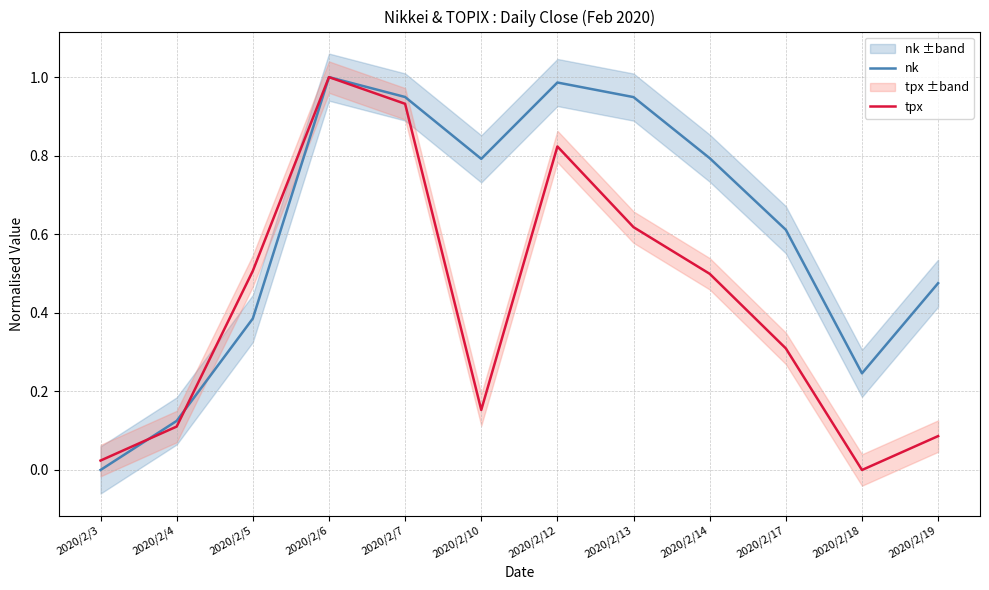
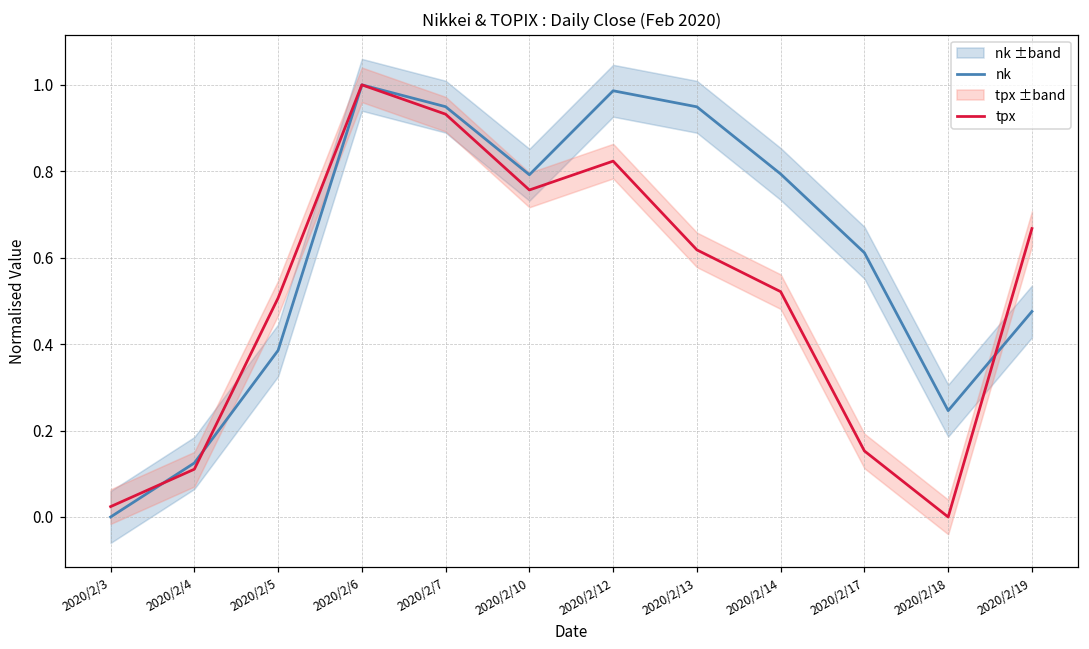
  {
    "tpx": {
      "2020/2/3": 0.02,
      "2020/2/4": 0.11,
      "2020/2/5": 0.51,
      "2020/2/7": 0.93,
-     "2020/2/10": 0.15,
+     "2020/2/10": 0.76,
      "2020/2/12": 0.82,
      "2020/2/13": 0.62,
-     "2020/2/14": 0.50,
-     "2020/2/17": 0.31,
+     "2020/2/14": 0.52,
+     "2020/2/17": 0.15,
      "2020/2/18": 0.00,
-     "2020/2/19": 0.09
+     "2020/2/19": 0.67
    }
  }
